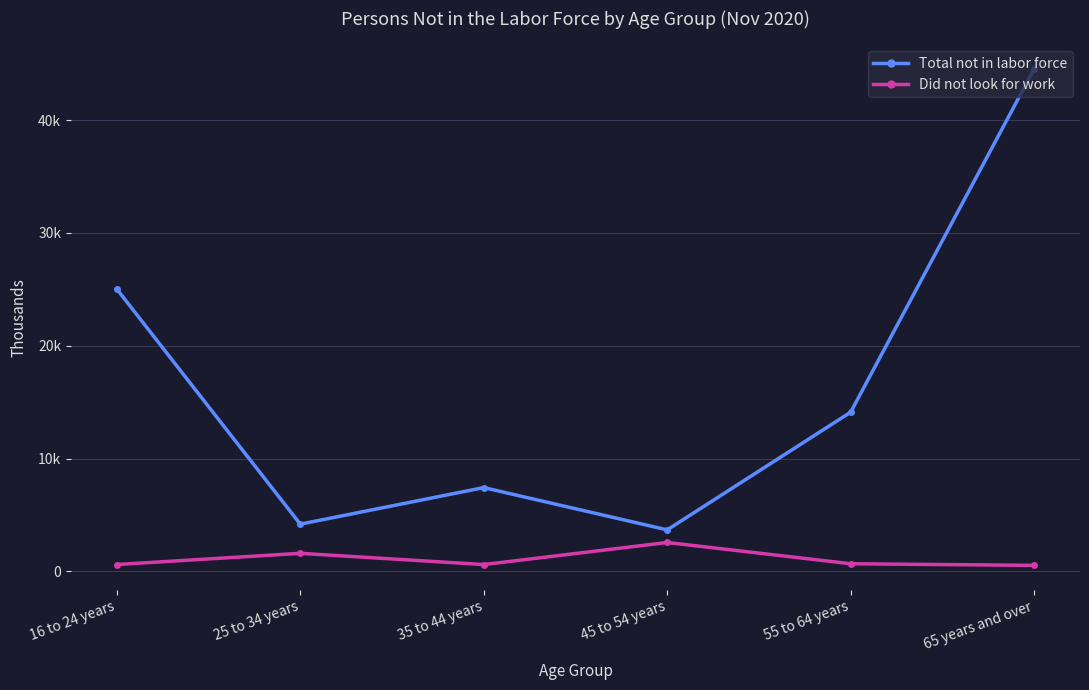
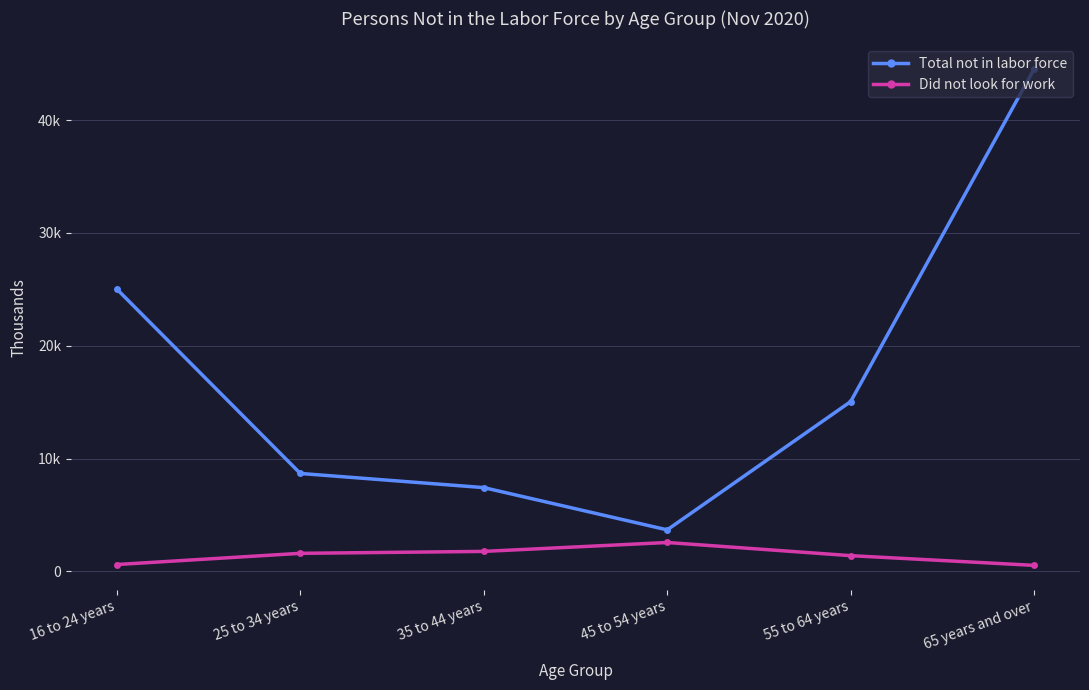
  {
    "Total not in labor force": {
      "16 to 24 years": 25000,
-     "25 to 34 years": 4200,
+     "25 to 34 years": 8700,
      "35 to 44 years": 7400,
      "45 to 54 years": 3700,
-     "55 to 64 years": 14100
+     "55 to 64 years": 15100
    },
    "Did not look for work": {
      "16 to 24 years": 600,
      "25 to 34 years": 1600,
-     "35 to 44 years": 600,
+     "35 to 44 years": 1800,
      "45 to 54 years": 2600,
-     "55 to 64 years": 700,
+     "55 to 64 years": 1400,
      "65 years and over": 500
    }
  }
